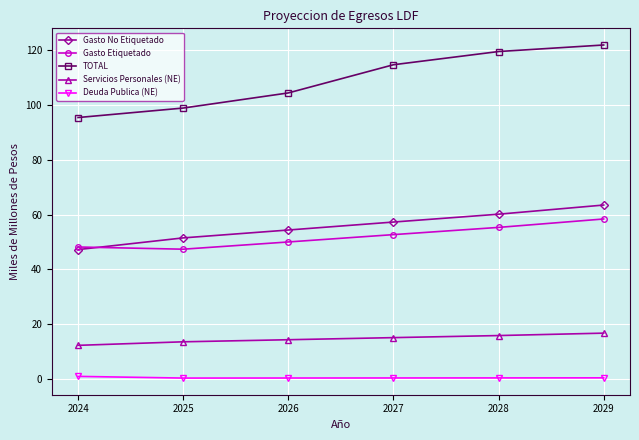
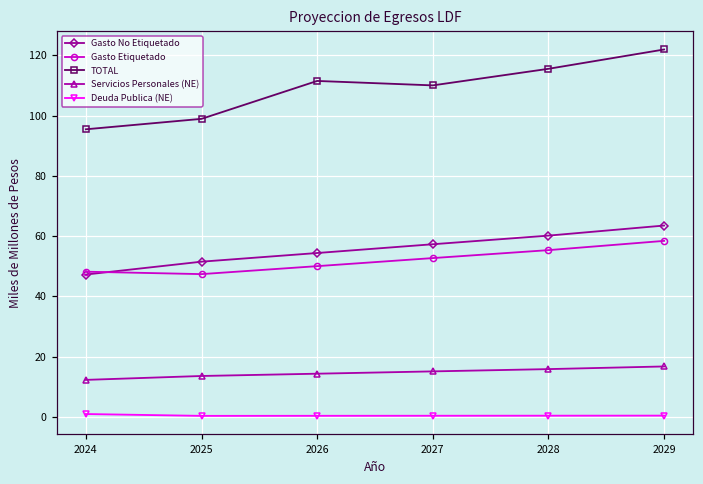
  {
    "TOTAL": {
      "2024": 95,
      "2025": 99,
-     "2026": 104,
-     "2027": 115,
-     "2028": 120,
+     "2026": 112,
+     "2027": 110,
+     "2028": 116,
      "2029": 122
    },
    "Deuda Publica (NE)": {
      "2024": 1,
      "2025": 0,
      "2026": 0,
      "2027": 0,
      "2028": 0,
      "2029": 0
    }
  }
